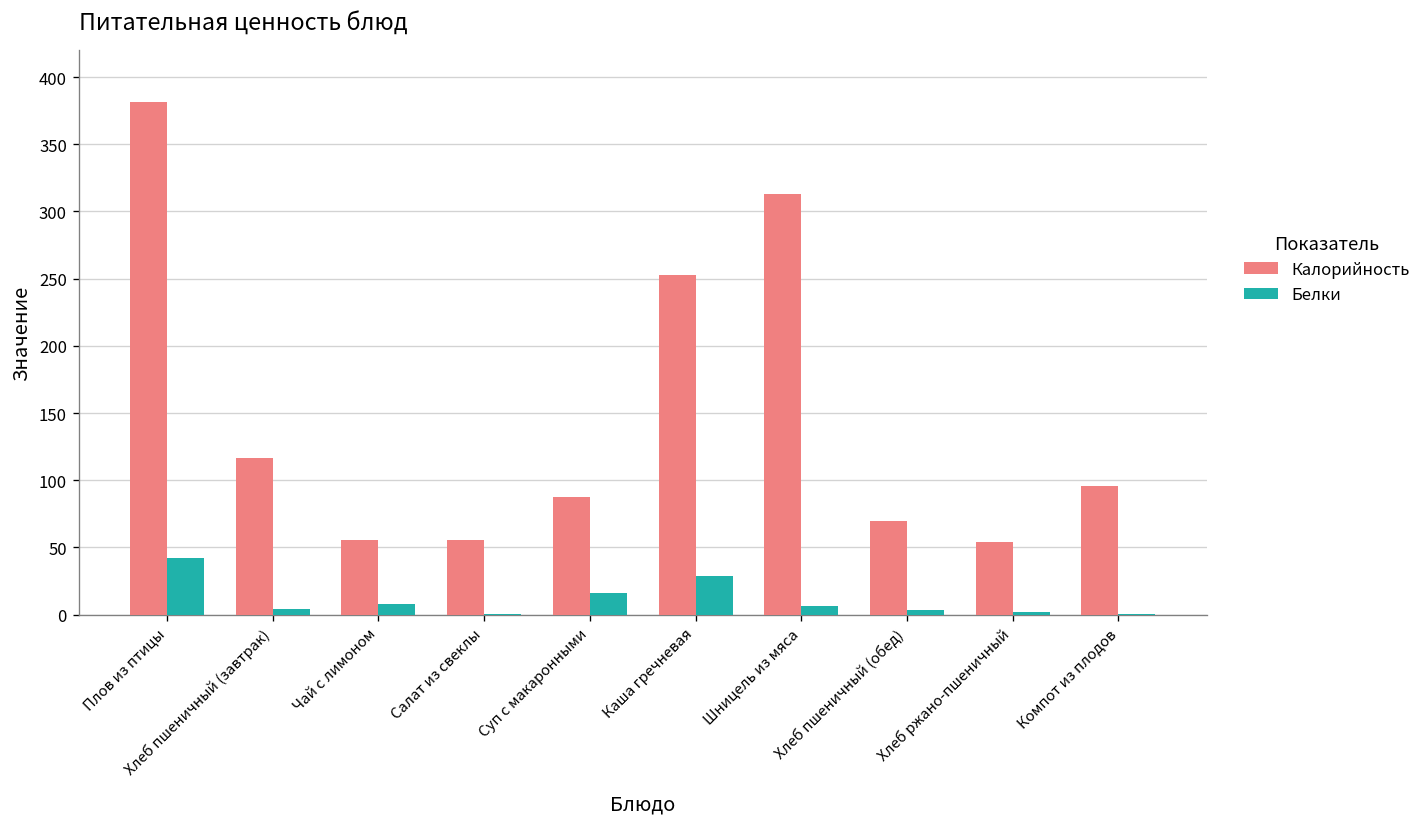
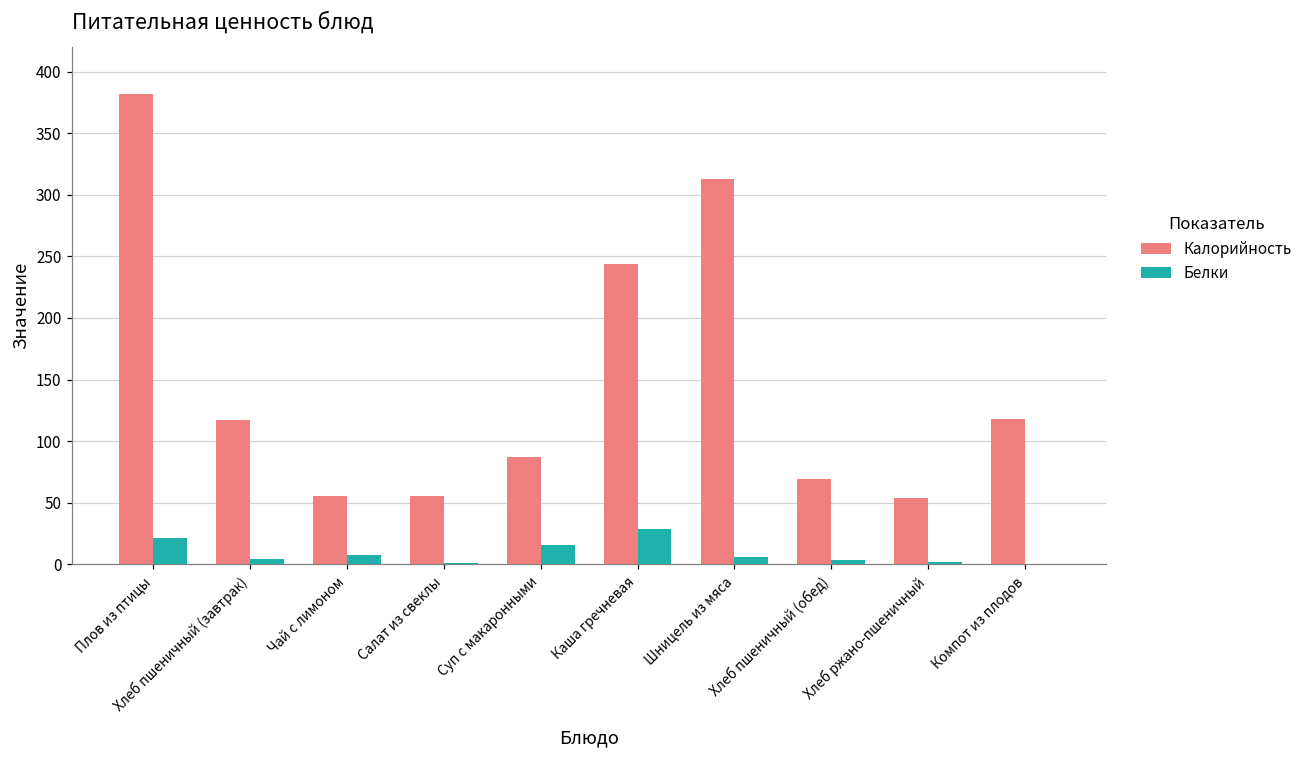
  {
    "Калорийность": {
      "Плов из птицы": 382,
      "Хлеб пшеничный (завтрак)": 117,
      "Чай с лимоном": 56,
      "Салат из свеклы": 56,
      "Суп с макаронными": 87,
-     "Каша гречневая": 253,
+     "Каша гречневая": 244,
      "Шницель из мяса": 313,
      "Хлеб пшеничный (обед)": 69,
      "Хлеб ржано-пшеничный": 54,
-     "Компот из плодов": 95
+     "Компот из плодов": 118
    },
    "Белки": {
-     "Плов из птицы": 42,
+     "Плов из птицы": 21,
      "Хлеб пшеничный (завтрак)": 4,
      "Чай с лимоном": 8,
      "Суп с макаронными": 16,
      "Каша гречневая": 29,
      "Шницель из мяса": 6,
      "Хлеб пшеничный (обед)": 3,
      "Хлеб ржано-пшеничный": 2
    }
  }
